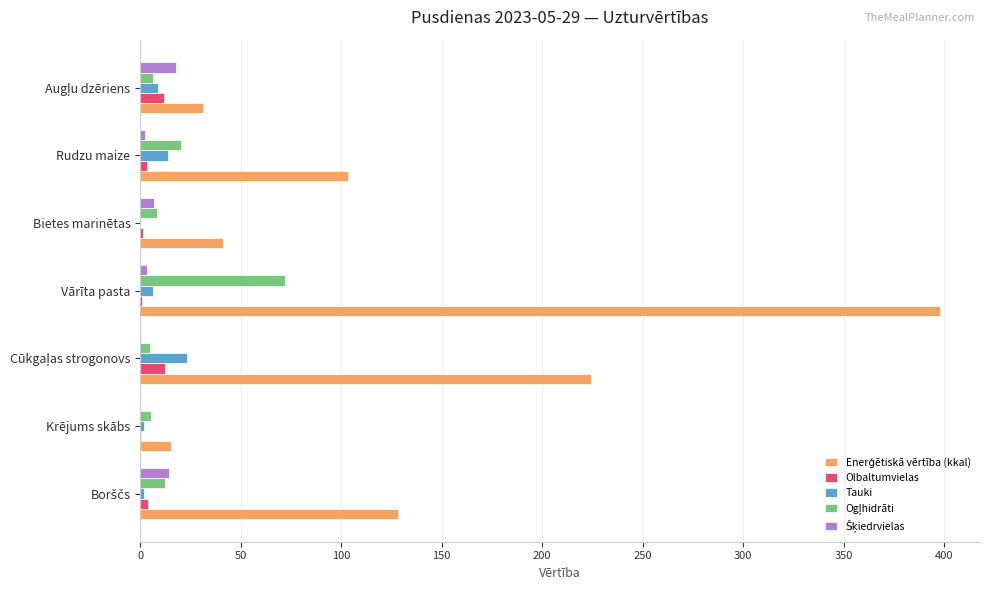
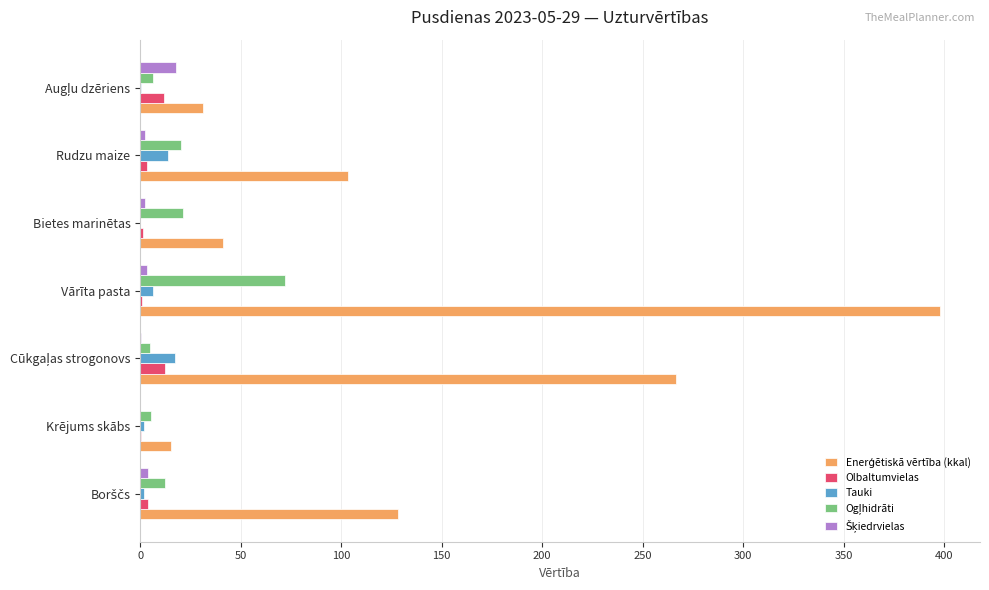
  {
    "Enerģētiskā vērtība (kkal)": {
      "Augļu dzēriens": 31,
      "Rudzu maize": 104,
      "Bietes marinētas": 41,
      "Vārīta pasta": 398,
-     "Cūkgaļas strogonovs": 224,
+     "Cūkgaļas strogonovs": 267,
      "Krējums skābs": 15,
      "Borščs": 128
    },
    "Olbaltumvielas": {
      "Augļu dzēriens": 12,
      "Rudzu maize": 3,
      "Bietes marinētas": 2,
      "Cūkgaļas strogonovs": 12,
      "Borščs": 4
    },
    "Tauki": {
-     "Augļu dzēriens": 9,
+     "Augļu dzēriens": 0,
      "Rudzu maize": 14,
      "Vārīta pasta": 6,
-     "Cūkgaļas strogonovs": 23,
+     "Cūkgaļas strogonovs": 17,
      "Krējums skābs": 2,
      "Borščs": 2
    },
    "Ogļhidrāti": {
      "Augļu dzēriens": 6,
      "Rudzu maize": 20,
-     "Bietes marinētas": 8,
+     "Bietes marinētas": 21,
      "Vārīta pasta": 72,
      "Cūkgaļas strogonovs": 5,
      "Krējums skābs": 5,
      "Borščs": 12
    },
    "Šķiedrvielas": {
      "Augļu dzēriens": 18,
      "Rudzu maize": 2,
-     "Bietes marinētas": 7,
+     "Bietes marinētas": 3,
      "Vārīta pasta": 3,
      "Krējums skābs": 0,
-     "Borščs": 14
+     "Borščs": 4
    }
  }
